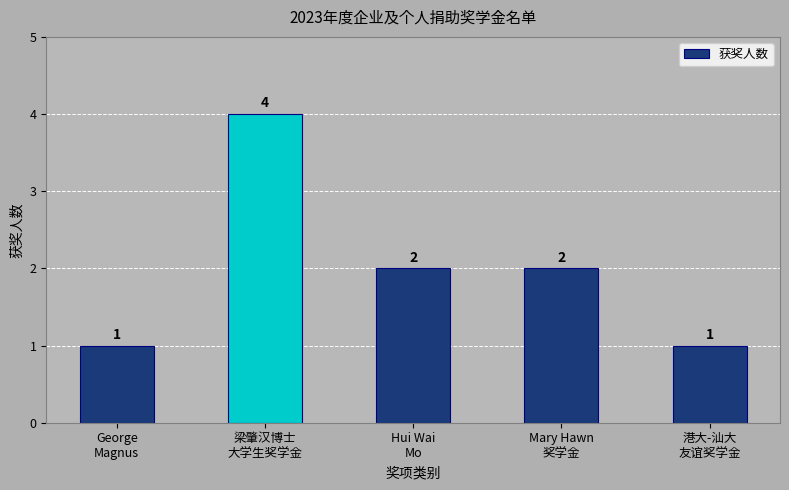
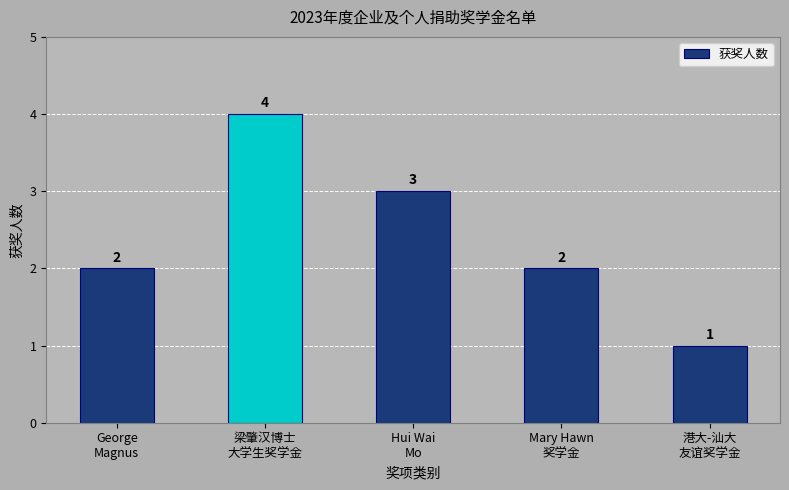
  {
-   "George Magnus": 1,
+   "George Magnus": 2,
    "梁肇汉博士 大学生奖学金": 4,
-   "Hui Wai Mo": 2,
+   "Hui Wai Mo": 3,
    "Mary Hawn 奖学金": 2,
    "港大-汕大 友谊奖学金": 1
  }
